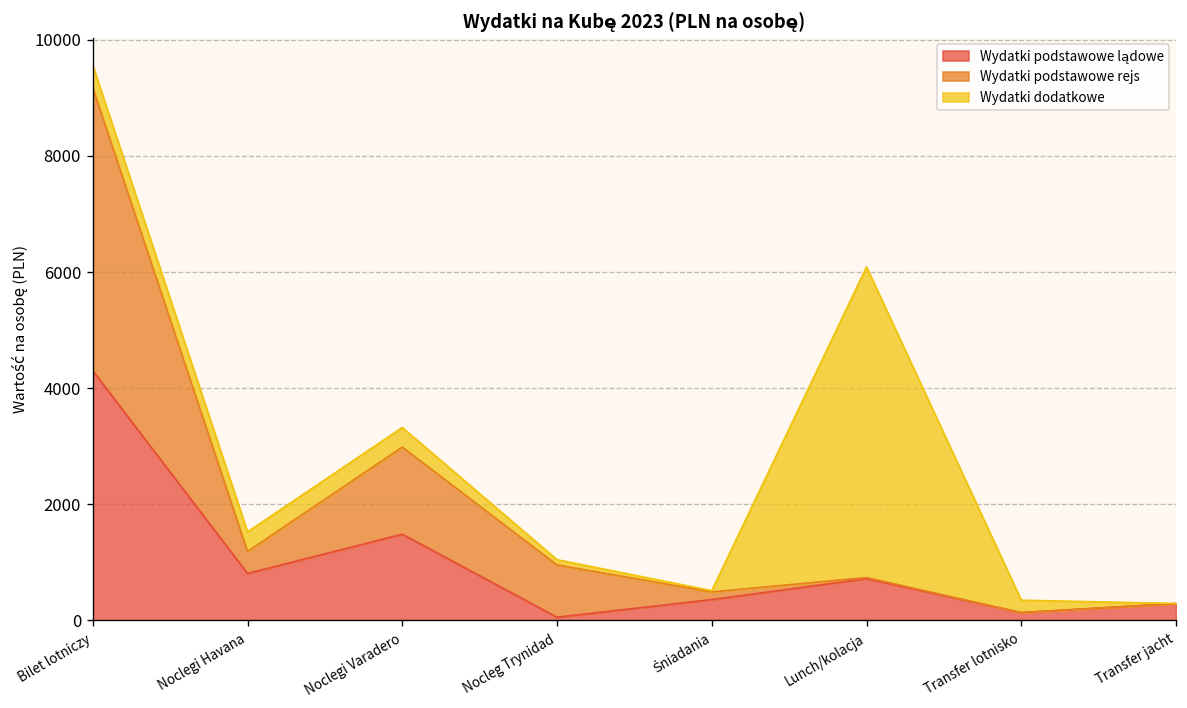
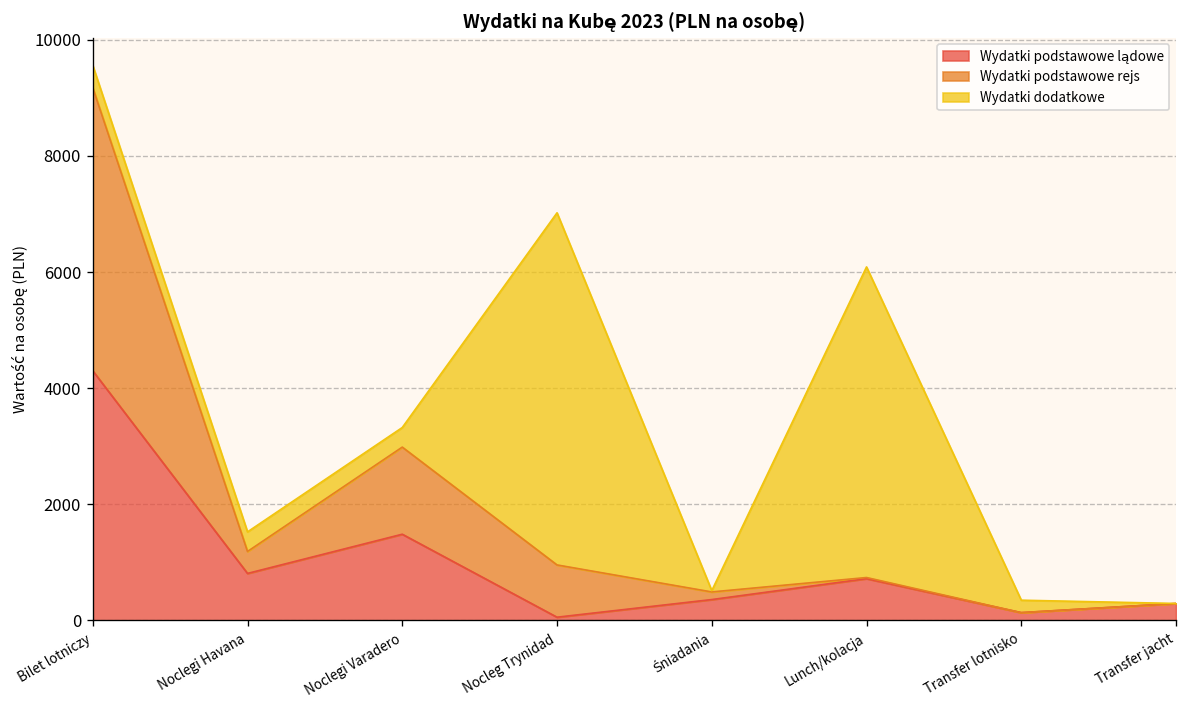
  {
    "Wydatki dodatkowe": {
      "Bilet lotniczy": 400,
      "Noclegi Havana": 300,
      "Noclegi Varadero": 300,
-     "Nocleg Trynidad": 100,
+     "Nocleg Trynidad": 6100,
      "Lunch/kolacja": 5300,
      "Transfer lotnisko": 200
    }
  }
